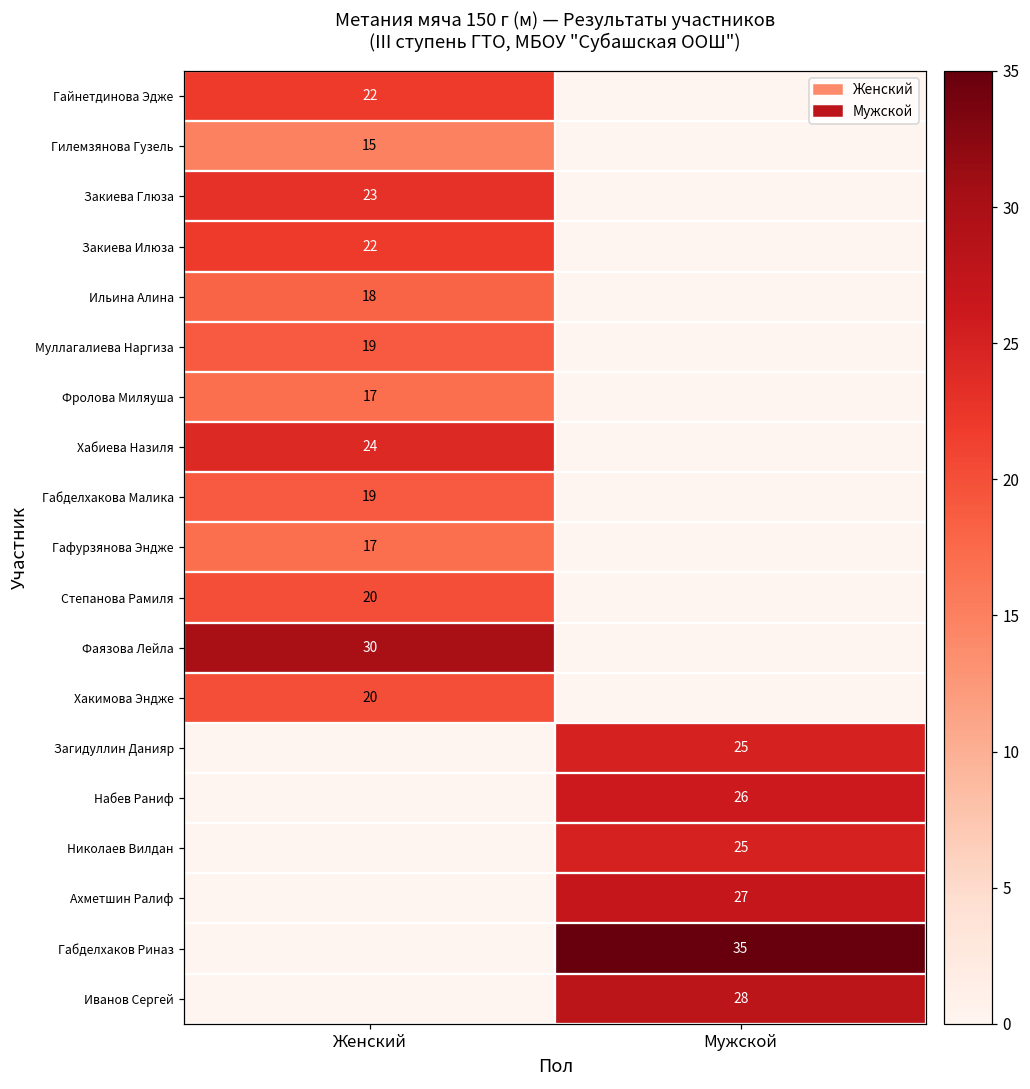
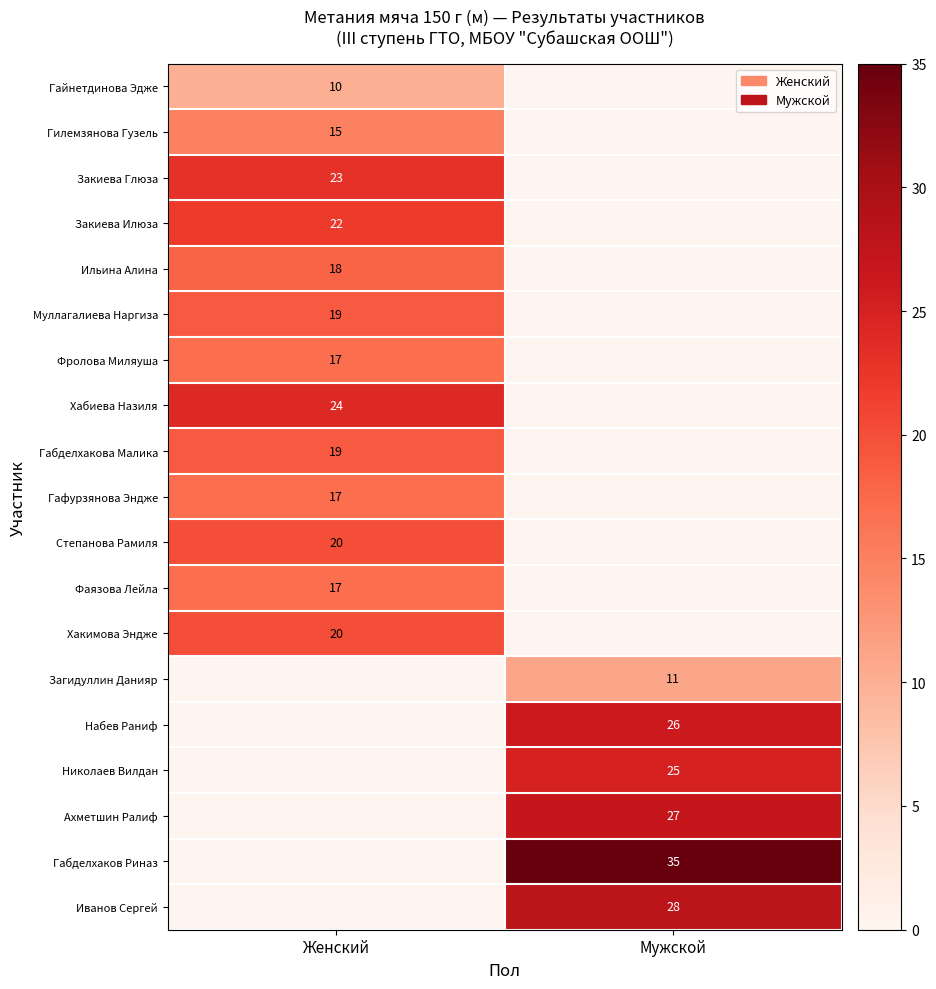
  {
    "Гайнетдинова Эдже": {
-     "Женский": 22
+     "Женский": 10
    },
    "Гилемзянова Гузель": {
      "Женский": 15
    },
    "Закиева Глюза": {
      "Женский": 23
    },
    "Закиева Илюза": {
      "Женский": 22
    },
    "Ильина Алина": {
      "Женский": 18
    },
    "Муллагалиева Наргиза": {
      "Женский": 19
    },
    "Фролова Миляуша": {
      "Женский": 17
    },
    "Хабиева Назиля": {
      "Женский": 24
    },
    "Габделхакова Малика": {
      "Женский": 19
    },
    "Гафурзянова Эндже": {
      "Женский": 17
    },
    "Степанова Рамиля": {
      "Женский": 20
    },
    "Фаязова Лейла": {
-     "Женский": 30
+     "Женский": 17
    },
    "Хакимова Эндже": {
      "Женский": 20
    },
    "Загидуллин Данияр": {
-     "Мужской": 25
+     "Мужской": 11
    },
    "Набев Раниф": {
      "Мужской": 26
    },
    "Николаев Вилдан": {
      "Мужской": 25
    },
    "Ахметшин Ралиф": {
      "Мужской": 27
    },
    "Габделхаков Риназ": {
      "Мужской": 35
    },
    "Иванов Сергей": {
      "Мужской": 28
    }
  }
